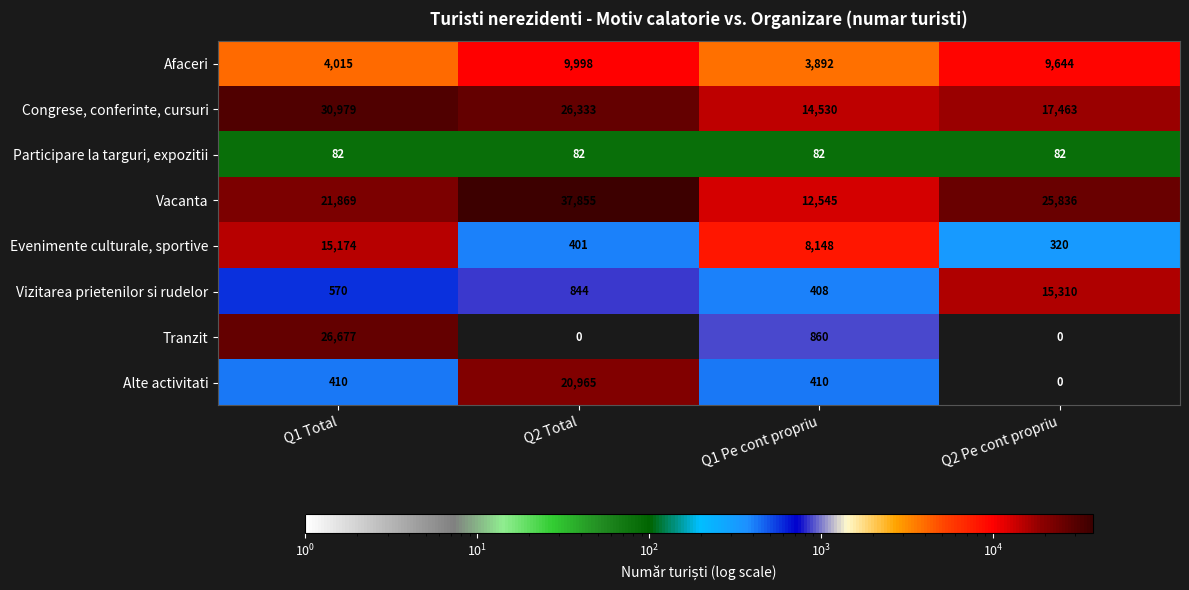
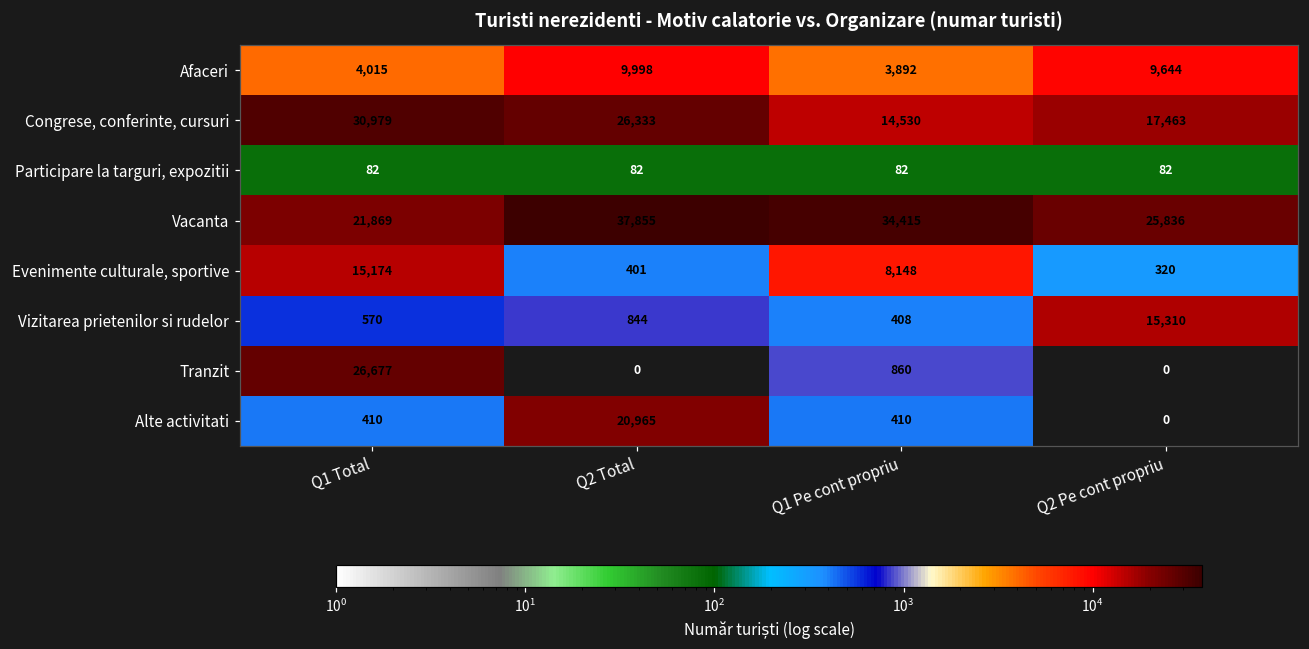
  {
    "Afaceri": {
      "Q1 Total": "4,015",
      "Q2 Total": "9,998",
      "Q1 Pe cont propriu": "3,892",
      "Q2 Pe cont propriu": "9,644"
    },
    "Congrese, conferinte, cursuri": {
      "Q1 Total": "30,979",
      "Q2 Total": "26,333",
      "Q1 Pe cont propriu": "14,530",
      "Q2 Pe cont propriu": "17,463"
    },
    "Participare la targuri, expozitii": {
      "Q1 Total": "82",
      "Q2 Total": "82",
      "Q1 Pe cont propriu": "82",
      "Q2 Pe cont propriu": "82"
    },
    "Vacanta": {
      "Q1 Total": "21,869",
      "Q2 Total": "37,855",
-     "Q1 Pe cont propriu": "12,545",
+     "Q1 Pe cont propriu": "34,415",
      "Q2 Pe cont propriu": "25,836"
    },
    "Evenimente culturale, sportive": {
      "Q1 Total": "15,174",
      "Q2 Total": "401",
      "Q1 Pe cont propriu": "8,148",
      "Q2 Pe cont propriu": "320"
    },
    "Vizitarea prietenilor si rudelor": {
      "Q1 Total": "570",
      "Q2 Total": "844",
      "Q1 Pe cont propriu": "408",
      "Q2 Pe cont propriu": "15,310"
    },
    "Tranzit": {
      "Q1 Total": "26,677",
      "Q2 Total": "0",
      "Q1 Pe cont propriu": "860",
      "Q2 Pe cont propriu": "0"
    },
    "Alte activitati": {
      "Q1 Total": "410",
      "Q2 Total": "20,965",
      "Q1 Pe cont propriu": "410",
      "Q2 Pe cont propriu": "0"
    }
  }
